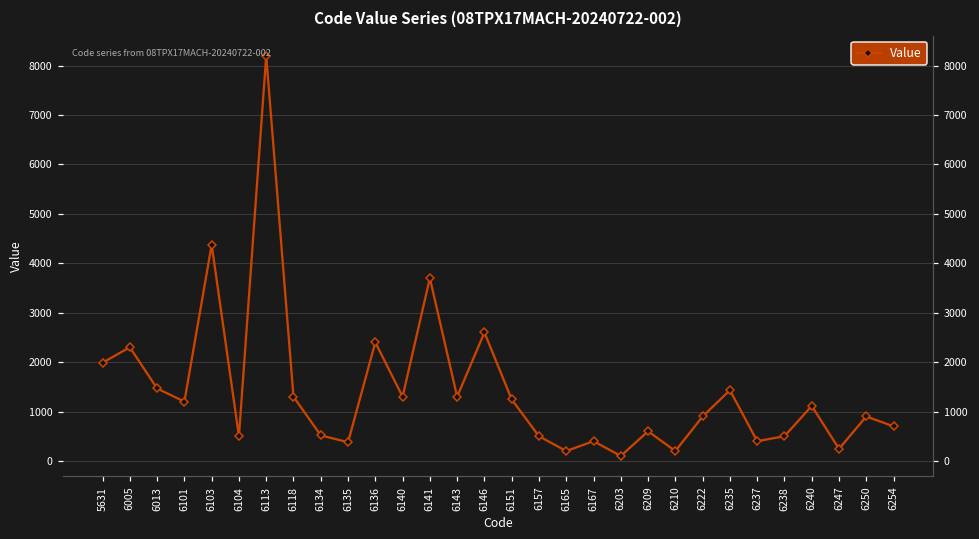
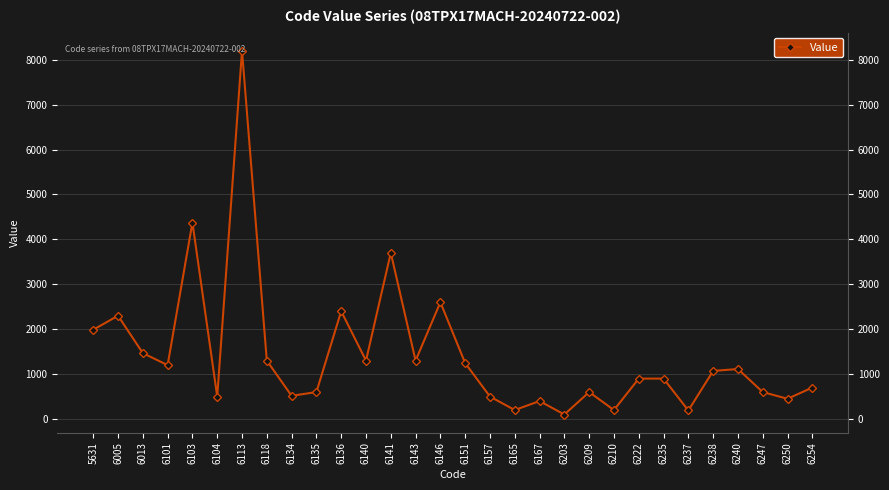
  {
    "5631": 2000,
    "6005": 2300,
    "6013": 1500,
    "6101": 1200,
    "6103": 4400,
    "6104": 500,
    "6118": 1300,
    "6134": 500,
-   "6135": 400,
+   "6135": 600,
    "6136": 2400,
    "6140": 1300,
    "6141": 3700,
    "6143": 1300,
    "6146": 2600,
    "6151": 1200,
    "6157": 500,
    "6165": 200,
    "6167": 400,
    "6203": 100,
    "6209": 600,
    "6210": 200,
    "6222": 900,
-   "6235": 1400,
-   "6237": 400,
-   "6238": 500,
+   "6235": 900,
+   "6237": 200,
+   "6238": 1100,
    "6240": 1100,
-   "6247": 200,
-   "6250": 900,
+   "6247": 600,
+   "6250": 500,
    "6254": 700
  }
